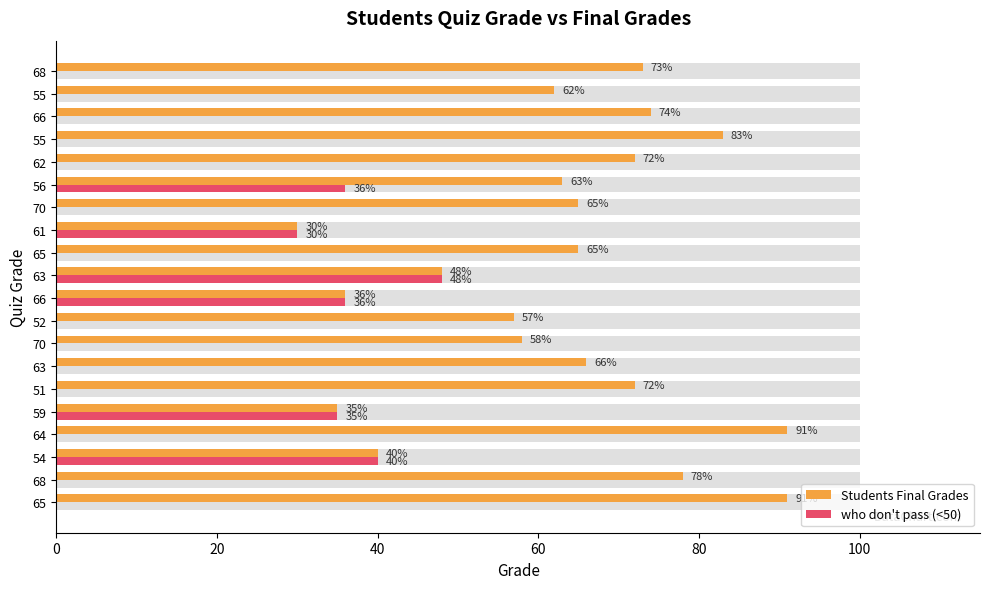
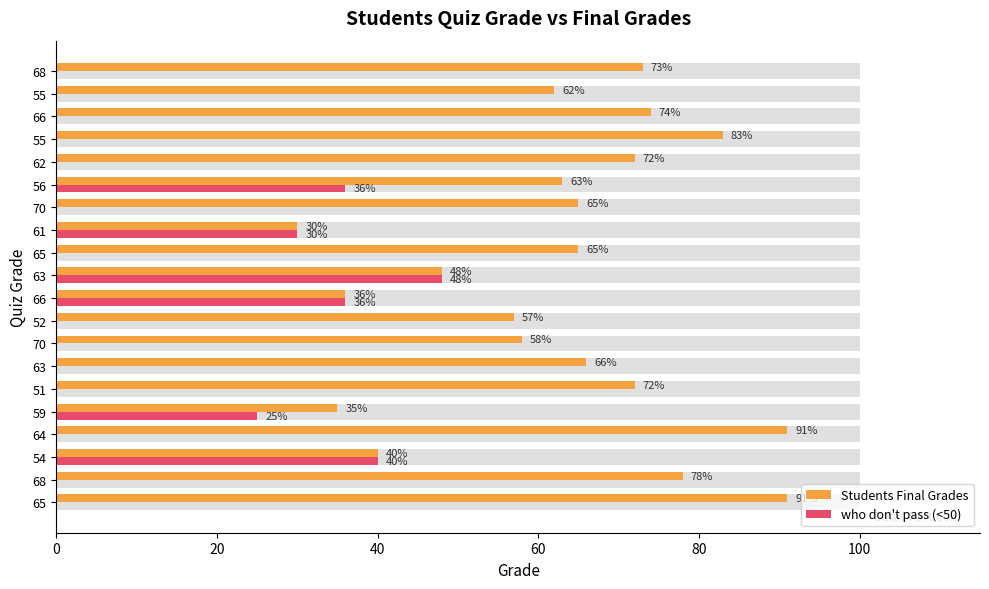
  {
    "who don't pass (<50)": {
-     "59": "35%"
+     "59": "25%"
    }
  }
